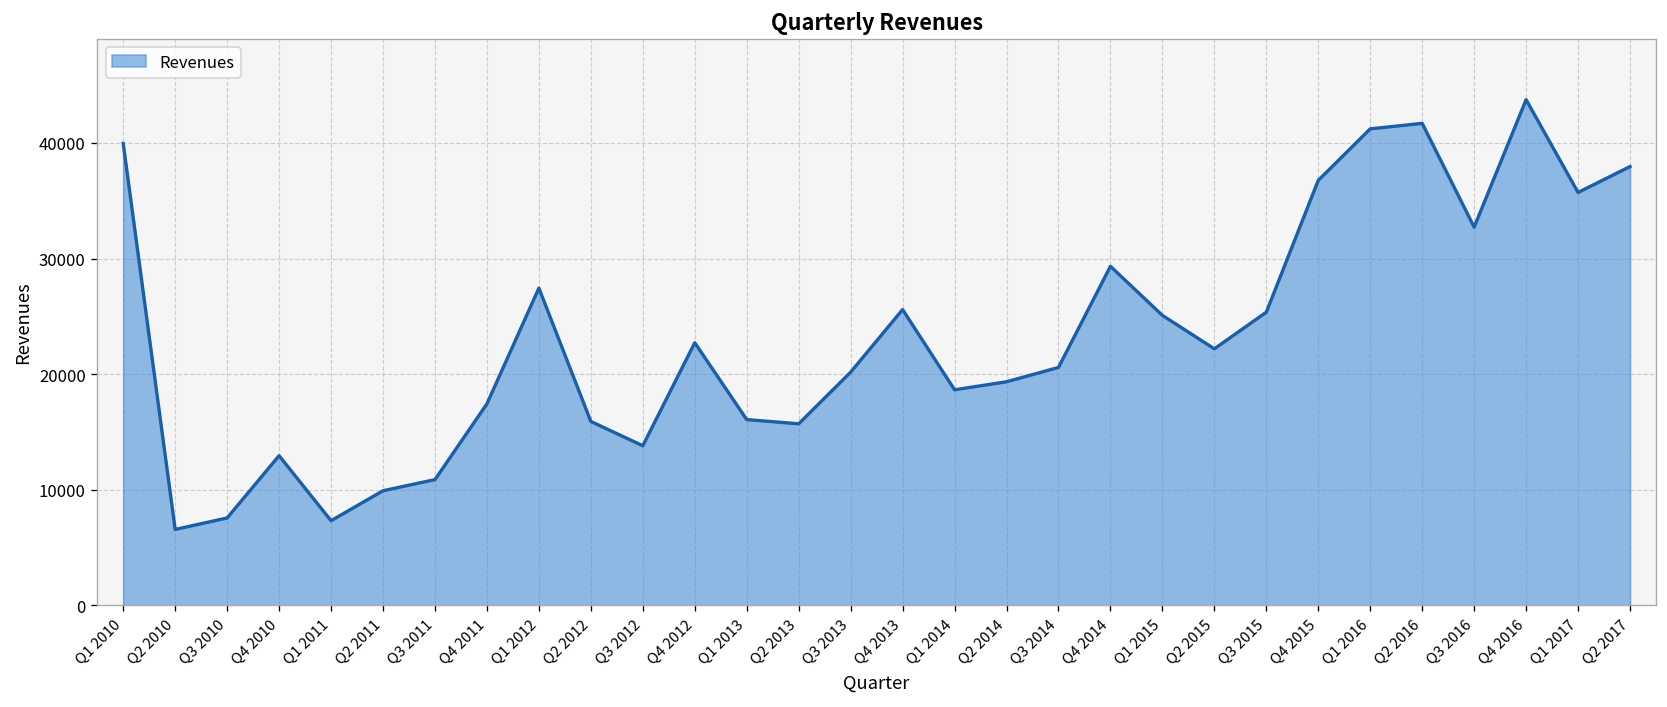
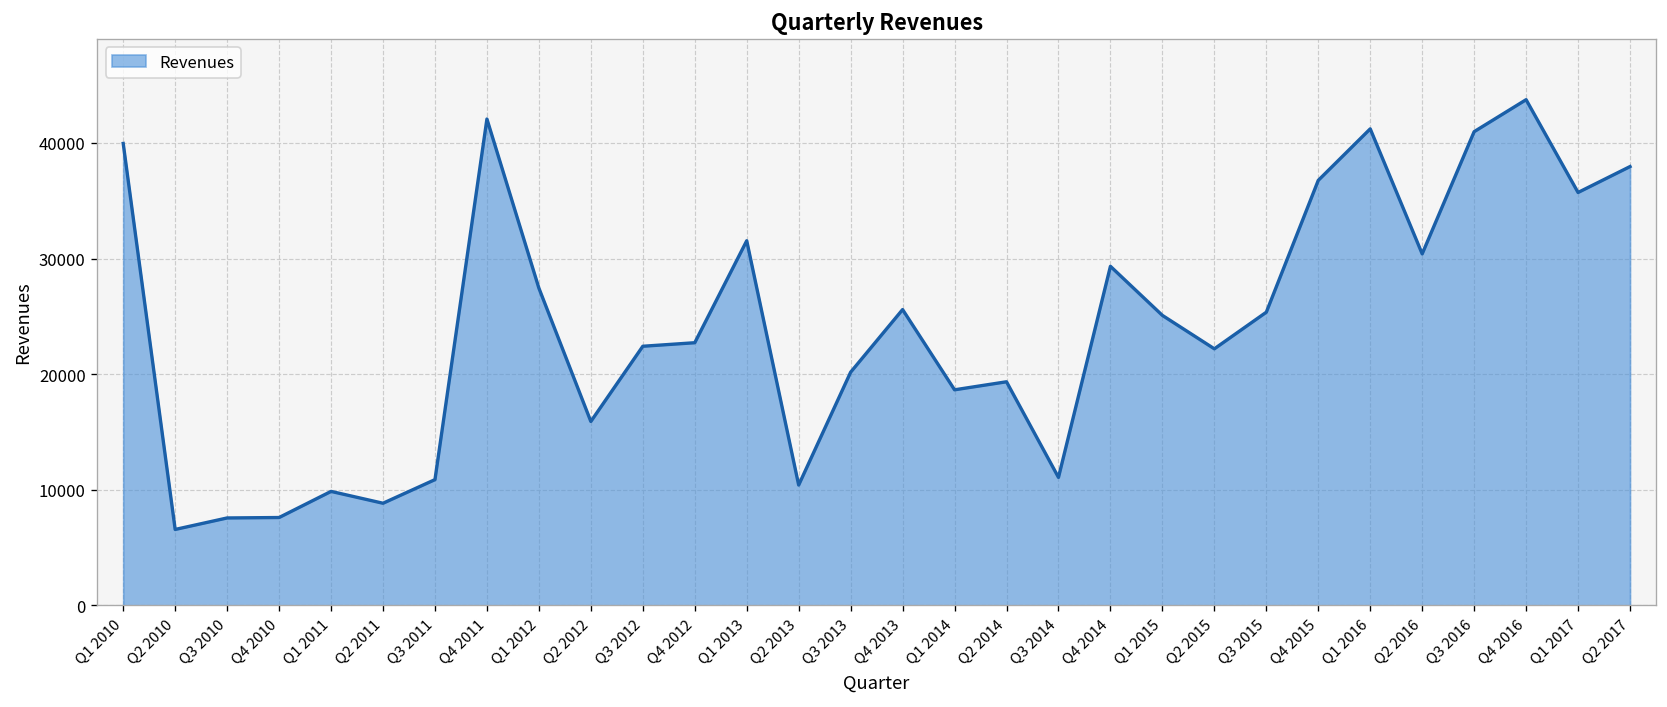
  {
    "Q1 2010": 40000,
    "Q2 2010": 7000,
    "Q3 2010": 8000,
-   "Q4 2010": 13000,
-   "Q1 2011": 7000,
-   "Q2 2011": 10000,
+   "Q4 2010": 8000,
+   "Q1 2011": 10000,
+   "Q2 2011": 9000,
    "Q3 2011": 11000,
-   "Q4 2011": 17000,
+   "Q4 2011": 42000,
    "Q1 2012": 27000,
    "Q2 2012": 16000,
-   "Q3 2012": 14000,
+   "Q3 2012": 22000,
    "Q4 2012": 23000,
-   "Q1 2013": 16000,
-   "Q2 2013": 16000,
+   "Q1 2013": 32000,
+   "Q2 2013": 10000,
    "Q3 2013": 20000,
    "Q4 2013": 26000,
    "Q1 2014": 19000,
    "Q2 2014": 19000,
-   "Q3 2014": 21000,
+   "Q3 2014": 11000,
    "Q4 2014": 29000,
    "Q1 2015": 25000,
    "Q2 2015": 22000,
    "Q3 2015": 25000,
    "Q4 2015": 37000,
    "Q1 2016": 41000,
-   "Q2 2016": 42000,
-   "Q3 2016": 33000,
+   "Q2 2016": 30000,
+   "Q3 2016": 41000,
    "Q4 2016": 44000,
    "Q1 2017": 36000,
    "Q2 2017": 38000
  }
